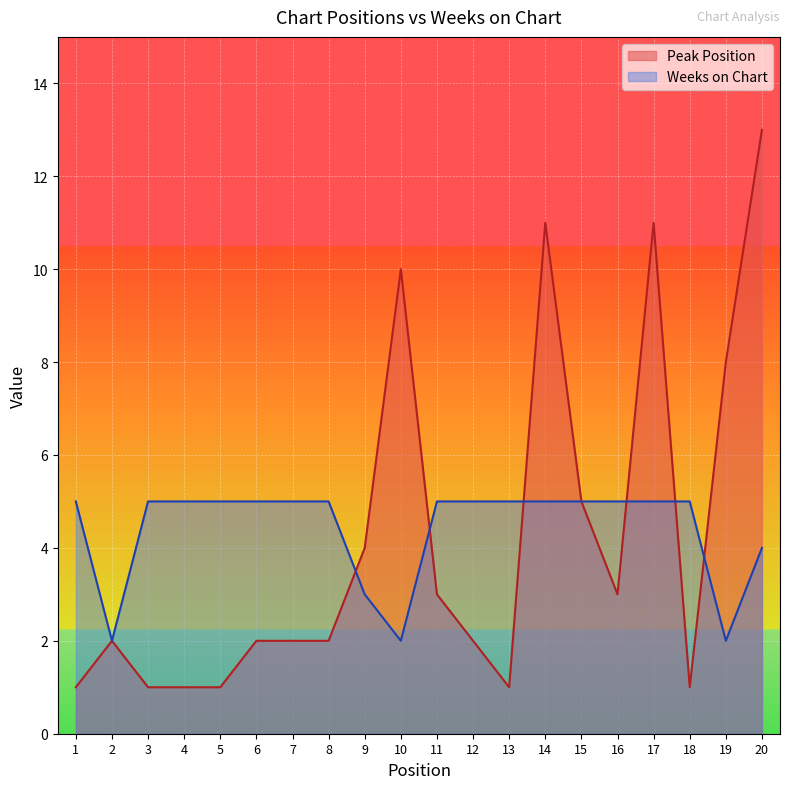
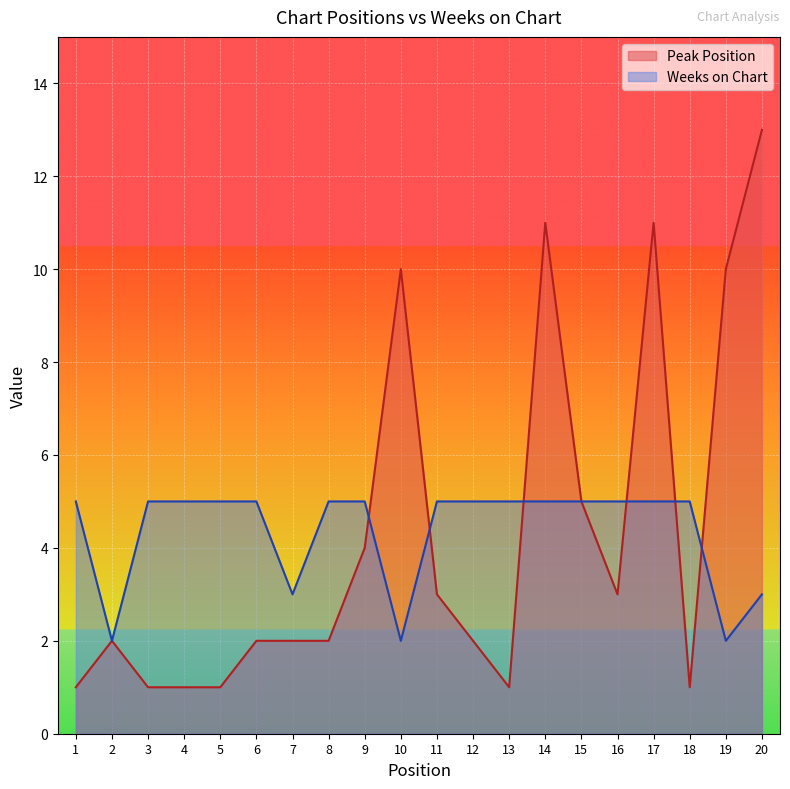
  {
    "Peak Position": {
      "1": 1,
      "3": 1,
      "4": 1,
      "5": 1,
      "6": 2,
      "7": 2,
      "8": 2,
      "9": 4,
      "10": 10,
      "11": 3,
      "12": 2,
      "13": 1,
      "14": 11,
      "16": 3,
      "17": 11,
      "18": 1,
-     "19": 8,
+     "19": 10,
      "20": 13
    },
    "Weeks on Chart": {
      "1": 5,
      "3": 5,
      "4": 5,
      "5": 5,
      "6": 5,
-     "7": 5,
+     "7": 3,
      "8": 5,
-     "9": 3,
+     "9": 5,
      "10": 2,
      "11": 5,
      "12": 5,
      "13": 5,
      "14": 5,
      "16": 5,
      "17": 5,
      "18": 5,
      "19": 2,
-     "20": 4
+     "20": 3
    }
  }
